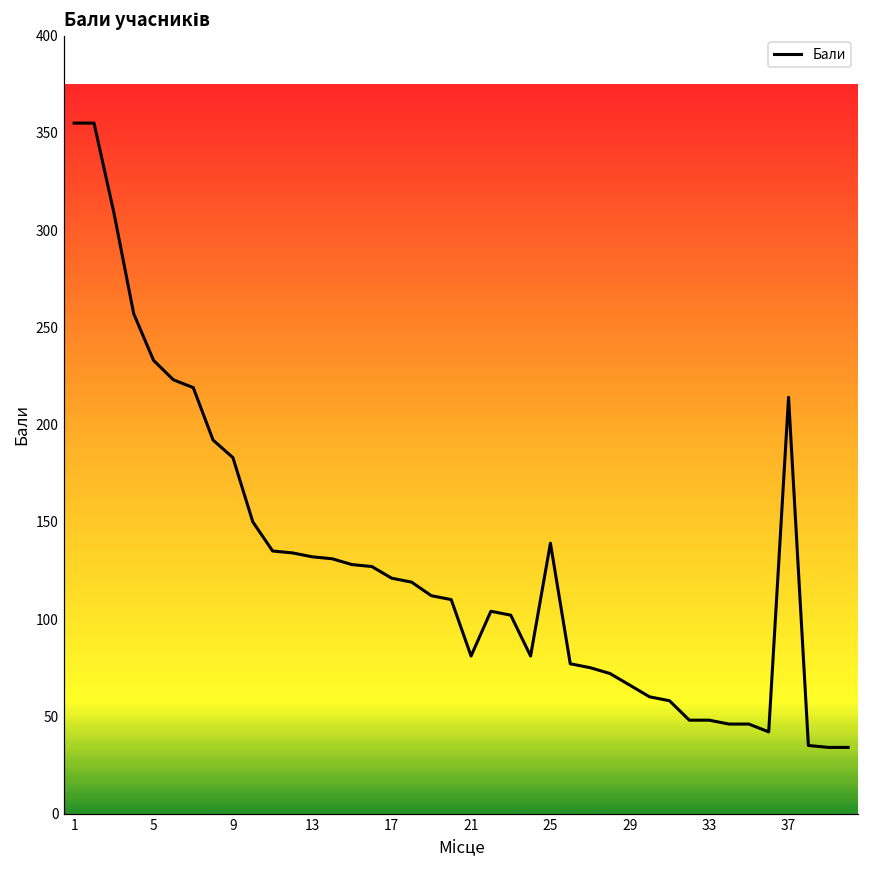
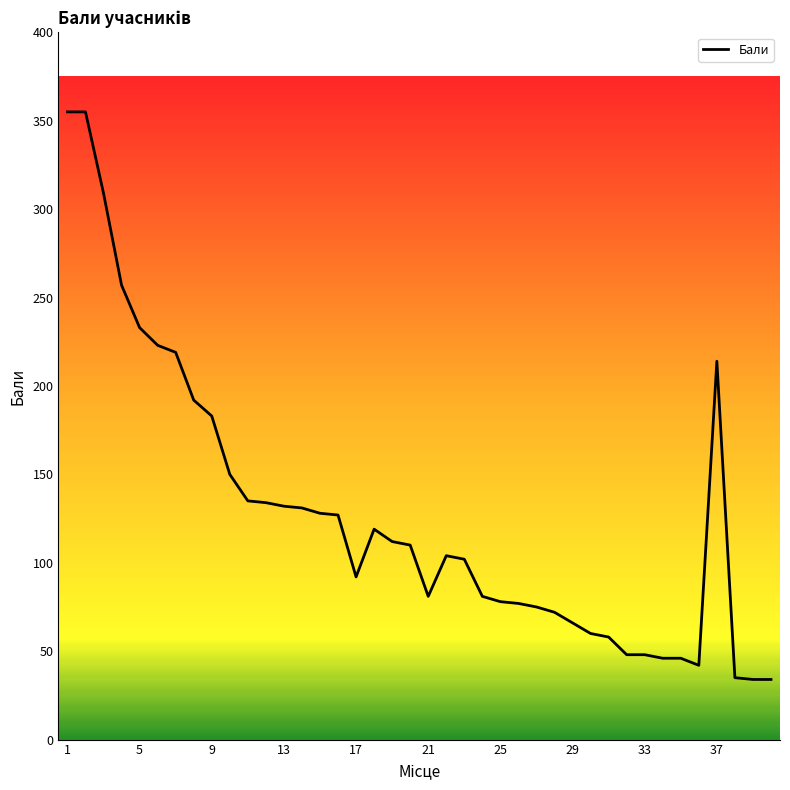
  {
    "1": 355,
    "5": 233,
    "9": 183,
    "13": 132,
-   "17": 121,
+   "17": 92,
    "21": 81,
-   "25": 139,
+   "25": 78,
    "29": 66,
    "33": 48,
    "37": 214
  }
